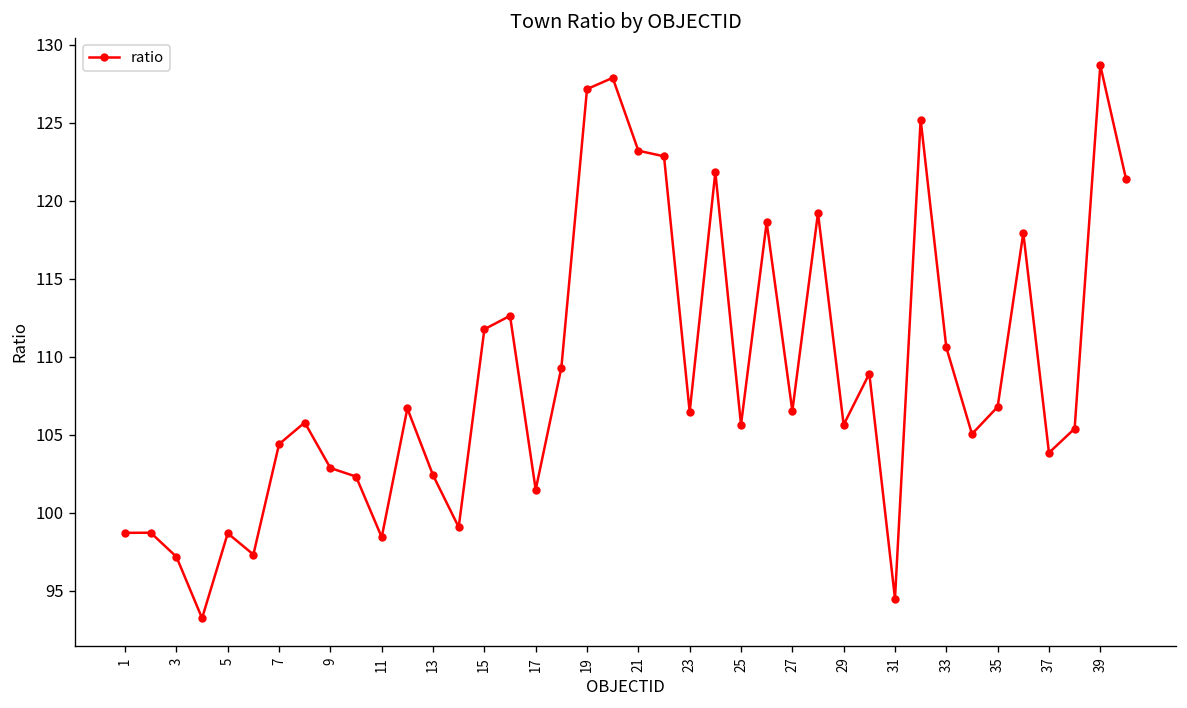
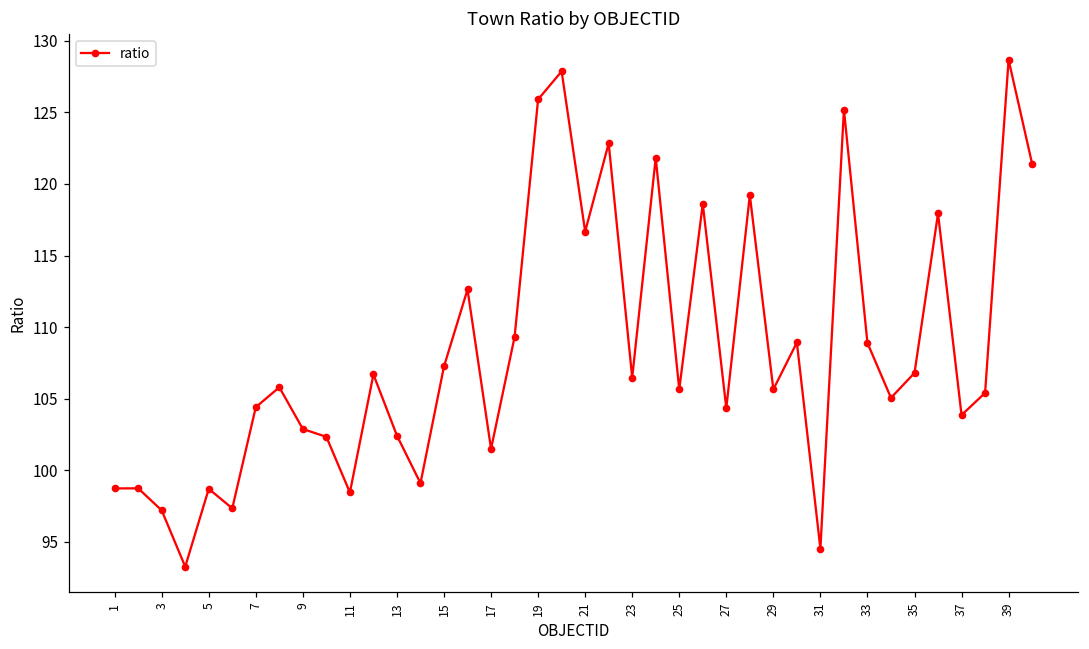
  {
    "1": 98.7,
    "3": 97.2,
    "5": 98.7,
    "7": 104.4,
    "9": 102.9,
    "11": 98.4,
    "13": 102.4,
-   "15": 111.8,
+   "15": 107.2,
    "17": 101.5,
-   "19": 127.2,
-   "21": 123.2,
+   "19": 125.9,
+   "21": 116.7,
    "23": 106.5,
    "25": 105.6,
-   "27": 106.5,
+   "27": 104.3,
    "29": 105.6,
    "31": 94.5,
-   "33": 110.6,
+   "33": 108.9,
    "35": 106.8,
    "37": 103.8,
    "39": 128.7
  }
